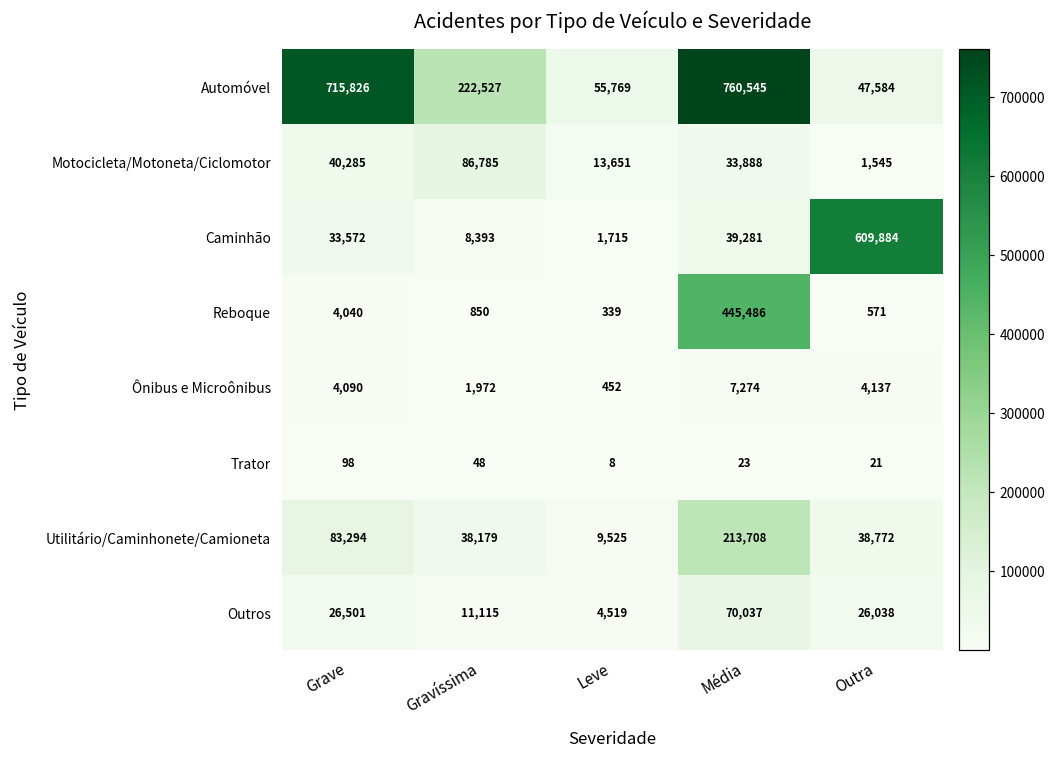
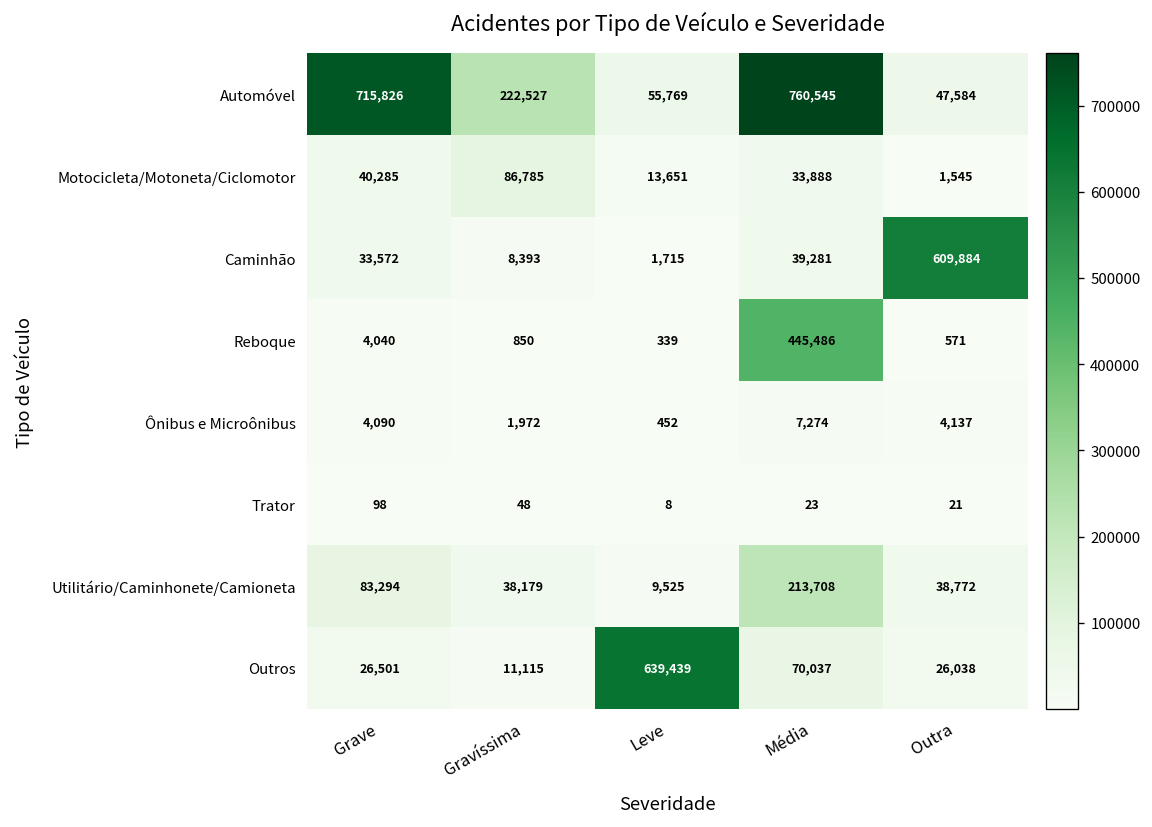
  {
    "Automóvel": {
      "Grave": "715,826",
      "Gravíssima": "222,527",
      "Leve": "55,769",
      "Média": "760,545",
      "Outra": "47,584"
    },
    "Motocicleta/Motoneta/Ciclomotor": {
      "Grave": "40,285",
      "Gravíssima": "86,785",
      "Leve": "13,651",
      "Média": "33,888",
      "Outra": "1,545"
    },
    "Caminhão": {
      "Grave": "33,572",
      "Gravíssima": "8,393",
      "Leve": "1,715",
      "Média": "39,281",
      "Outra": "609,884"
    },
    "Reboque": {
      "Grave": "4,040",
      "Gravíssima": "850",
      "Leve": "339",
      "Média": "445,486",
      "Outra": "571"
    },
    "Ônibus e Microônibus": {
      "Grave": "4,090",
      "Gravíssima": "1,972",
      "Leve": "452",
      "Média": "7,274",
      "Outra": "4,137"
    },
    "Trator": {
      "Grave": "98",
      "Gravíssima": "48",
      "Leve": "8",
      "Média": "23",
      "Outra": "21"
    },
    "Utilitário/Caminhonete/Camioneta": {
      "Grave": "83,294",
      "Gravíssima": "38,179",
      "Leve": "9,525",
      "Média": "213,708",
      "Outra": "38,772"
    },
    "Outros": {
      "Grave": "26,501",
      "Gravíssima": "11,115",
-     "Leve": "4,519",
+     "Leve": "639,439",
      "Média": "70,037",
      "Outra": "26,038"
    }
  }
